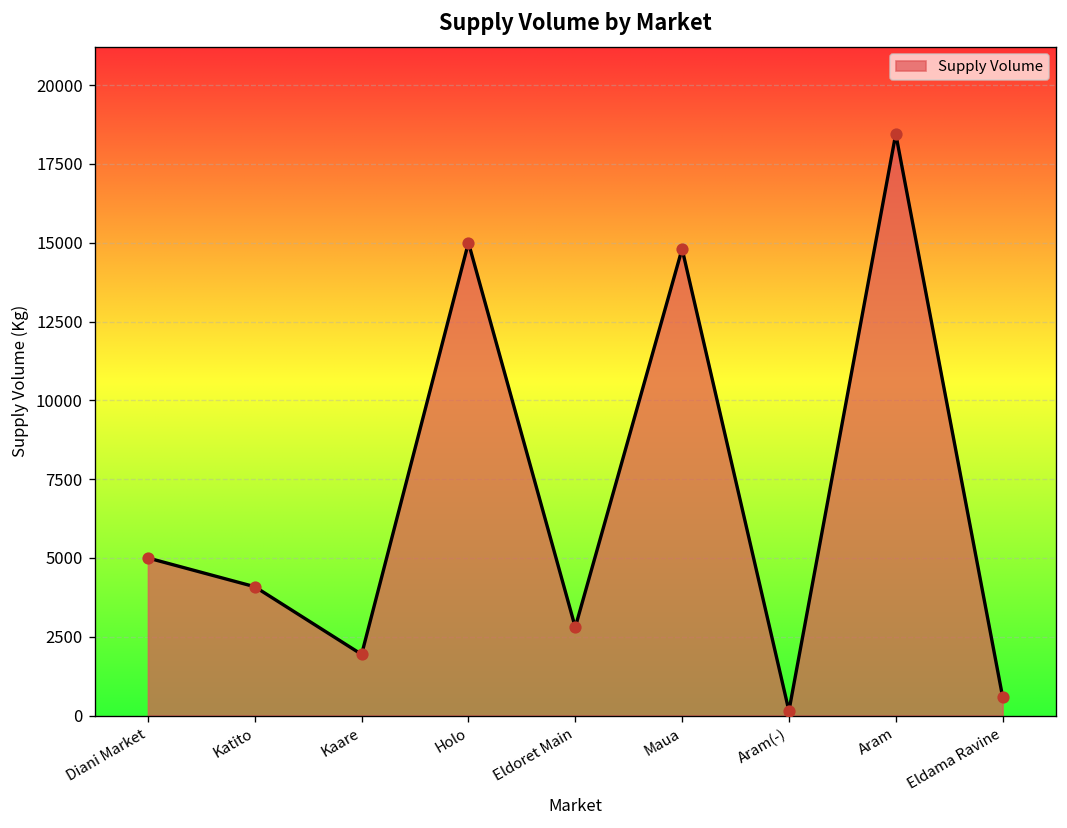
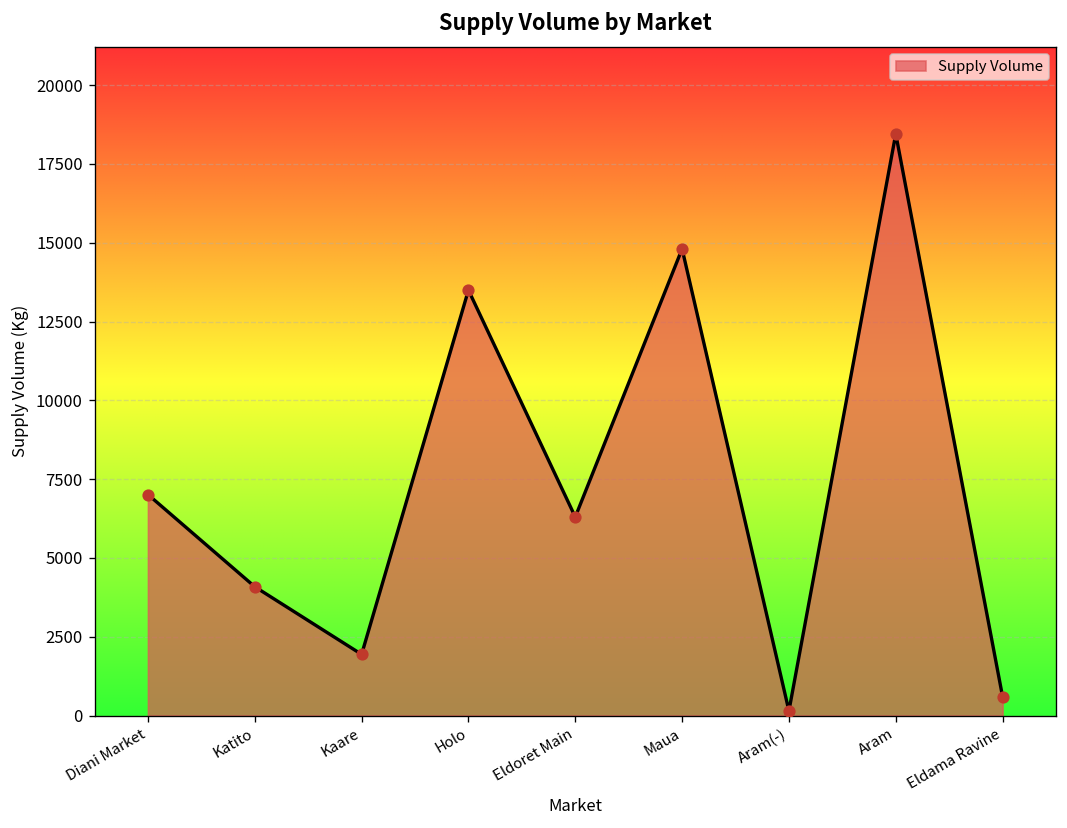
  {
-   "Diani Market": 5000,
+   "Diani Market": 7000,
    "Katito": 4100,
    "Kaare": 1900,
-   "Holo": 15000,
-   "Eldoret Main": 2800,
+   "Holo": 13500,
+   "Eldoret Main": 6300,
    "Maua": 14800,
    "Aram(-)": 200,
    "Aram": 18500,
    "Eldama Ravine": 600
  }
